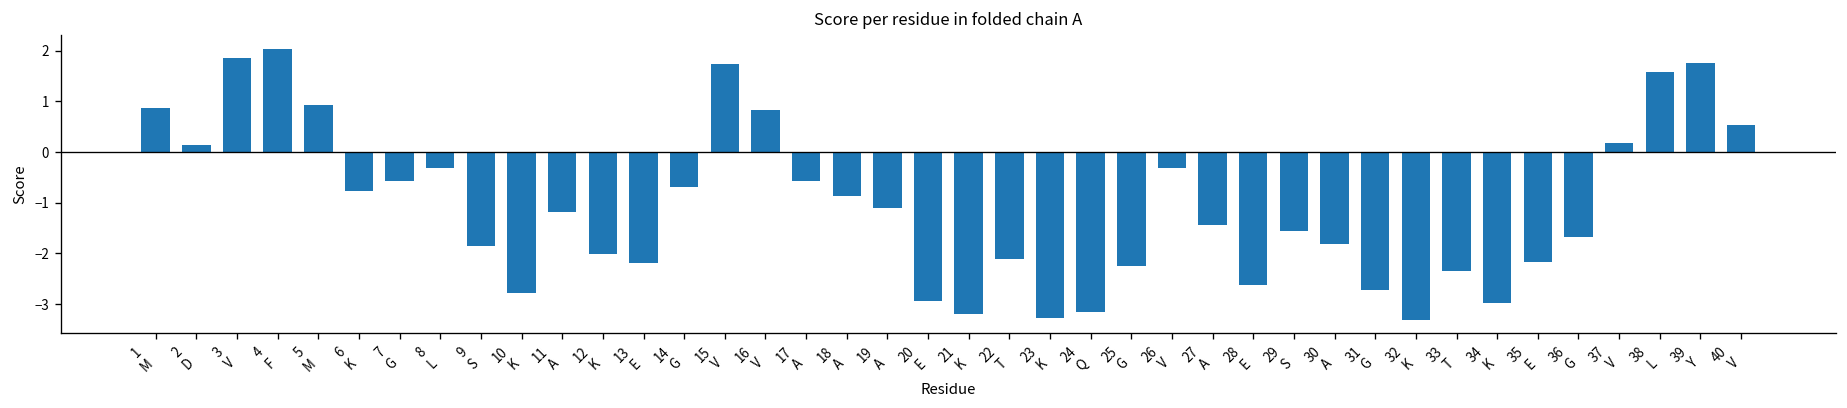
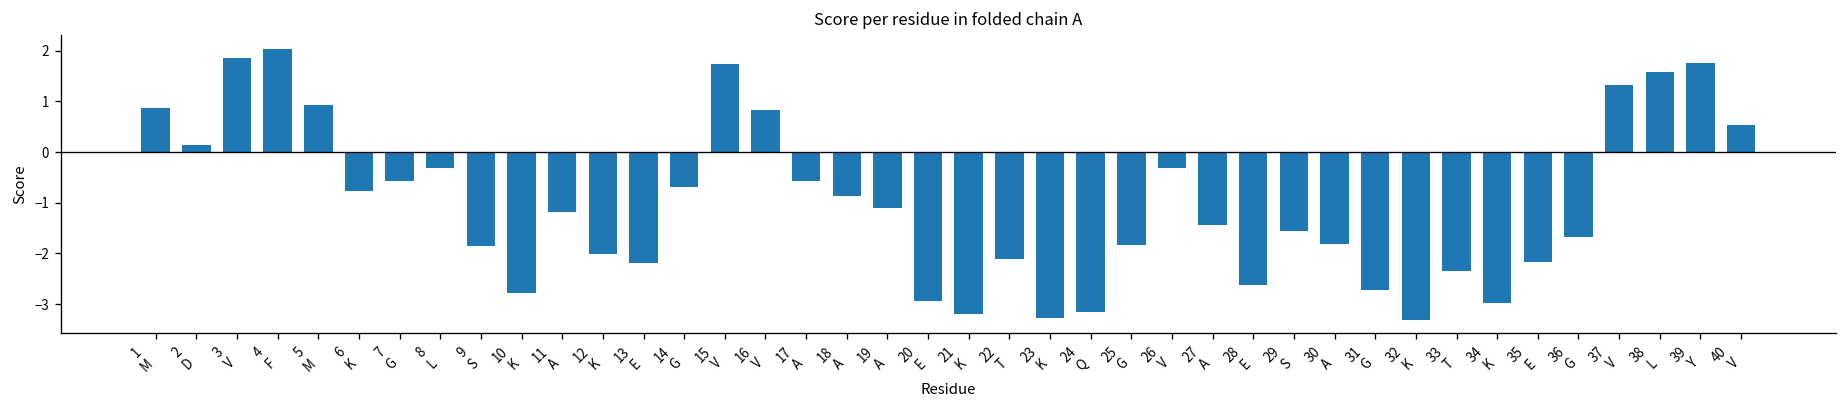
  {
    "1 M": 0.9,
    "2 D": 0.1,
    "3 V": 1.9,
    "4 F": 2.0,
    "5 M": 0.9,
    "6 K": -0.8,
    "7 G": -0.6,
    "8 L": -0.3,
    "9 S": -1.9,
    "10 K": -2.8,
    "11 A": -1.2,
    "12 K": -2.0,
    "13 E": -2.2,
    "14 G": -0.7,
    "15 V": 1.7,
    "16 V": 0.8,
    "17 A": -0.6,
    "18 A": -0.9,
    "19 A": -1.1,
    "20 E": -2.9,
    "21 K": -3.2,
    "22 T": -2.1,
    "23 K": -3.3,
    "24 Q": -3.2,
-   "25 G": -2.3,
+   "25 G": -1.8,
    "26 V": -0.3,
    "27 A": -1.4,
    "28 E": -2.6,
    "29 S": -1.6,
    "30 A": -1.8,
    "31 G": -2.7,
    "32 K": -3.3,
    "33 T": -2.3,
    "34 K": -3.0,
    "35 E": -2.2,
    "36 G": -1.7,
-   "37 V": 0.2,
+   "37 V": 1.3,
    "38 L": 1.6,
    "39 Y": 1.8,
    "40 V": 0.5
  }
